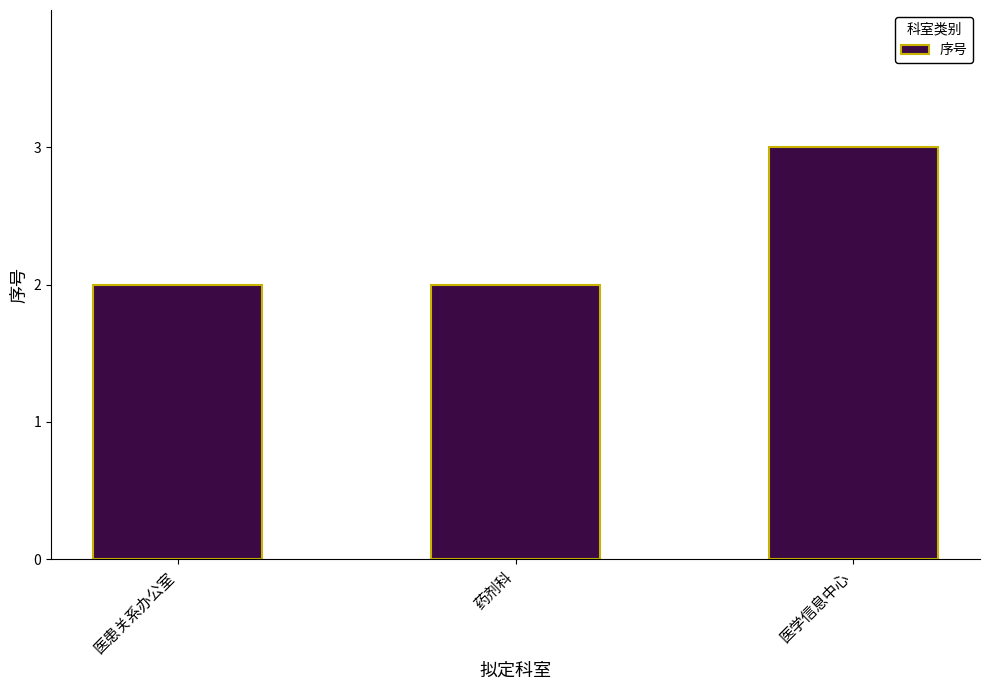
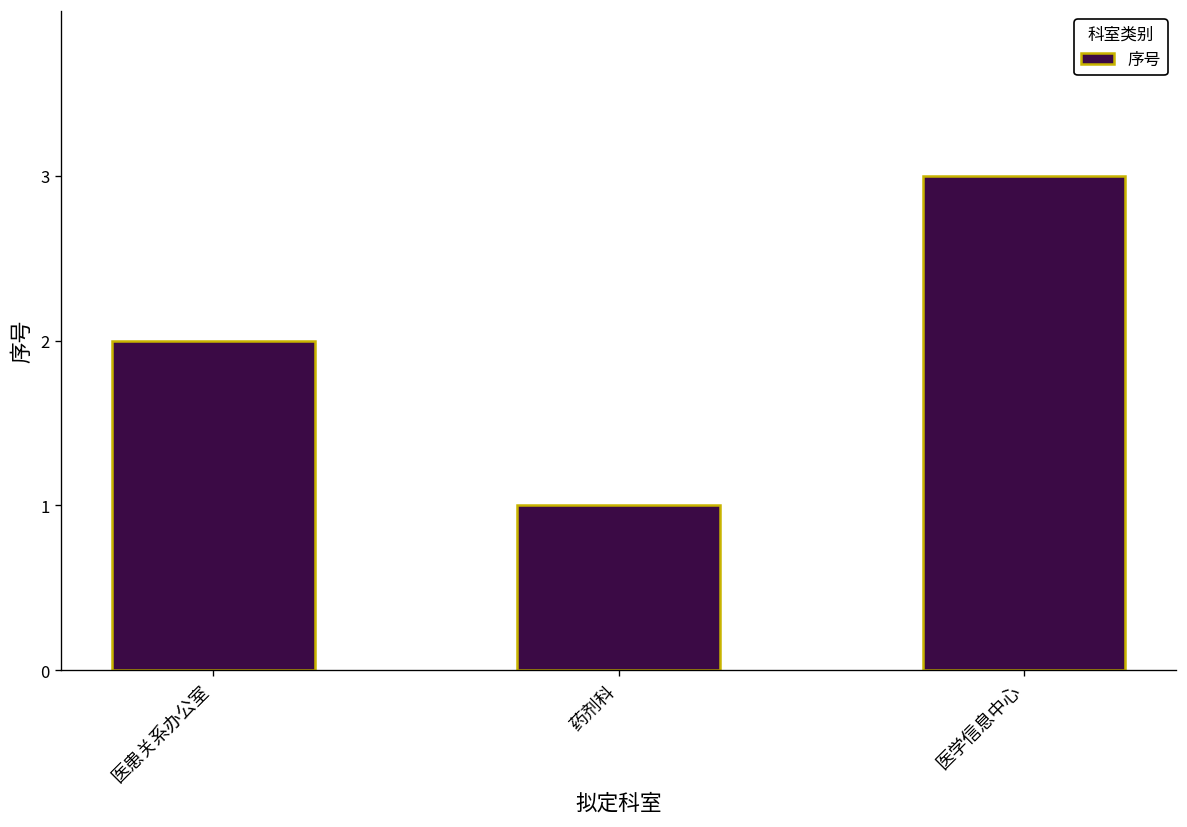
  {
    "医患关系办公室": 2,
-   "药剂科": 2,
+   "药剂科": 1,
    "医学信息中心": 3
  }
